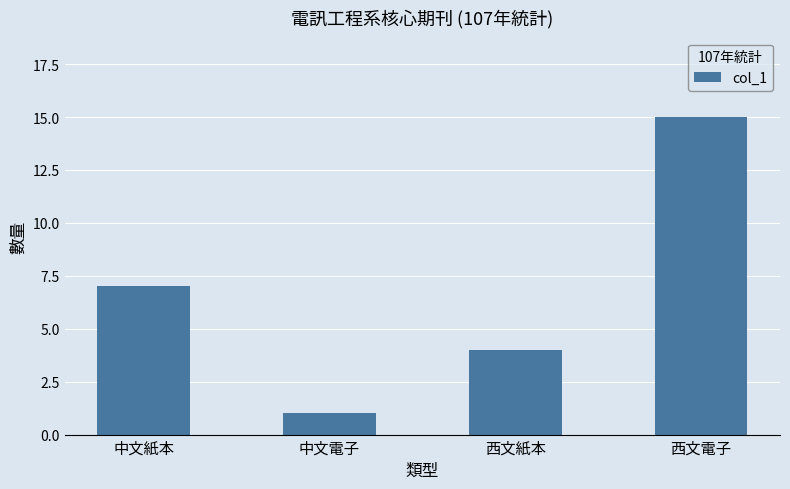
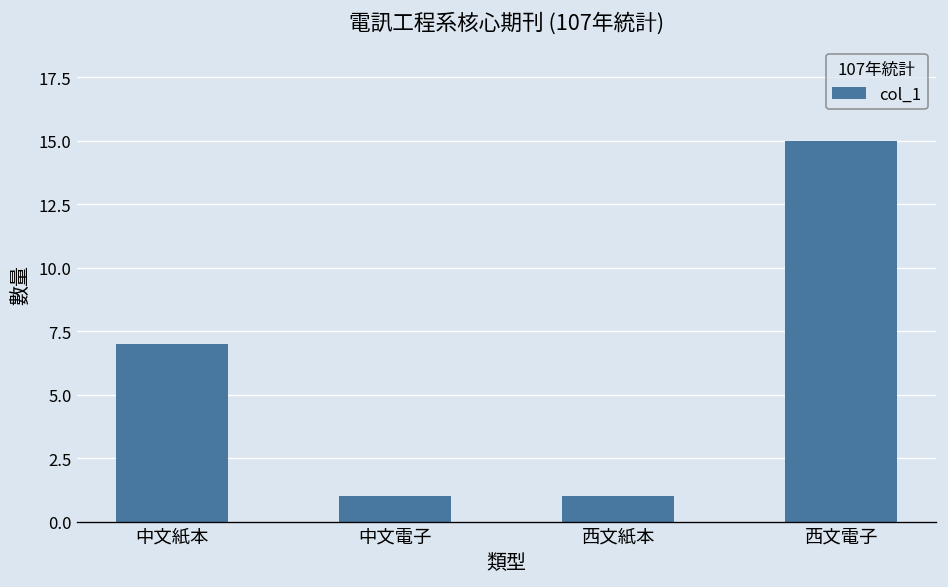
  {
    "中文紙本": 7,
    "中文電子": 1,
-   "西文紙本": 4,
+   "西文紙本": 1,
    "西文電子": 15
  }
